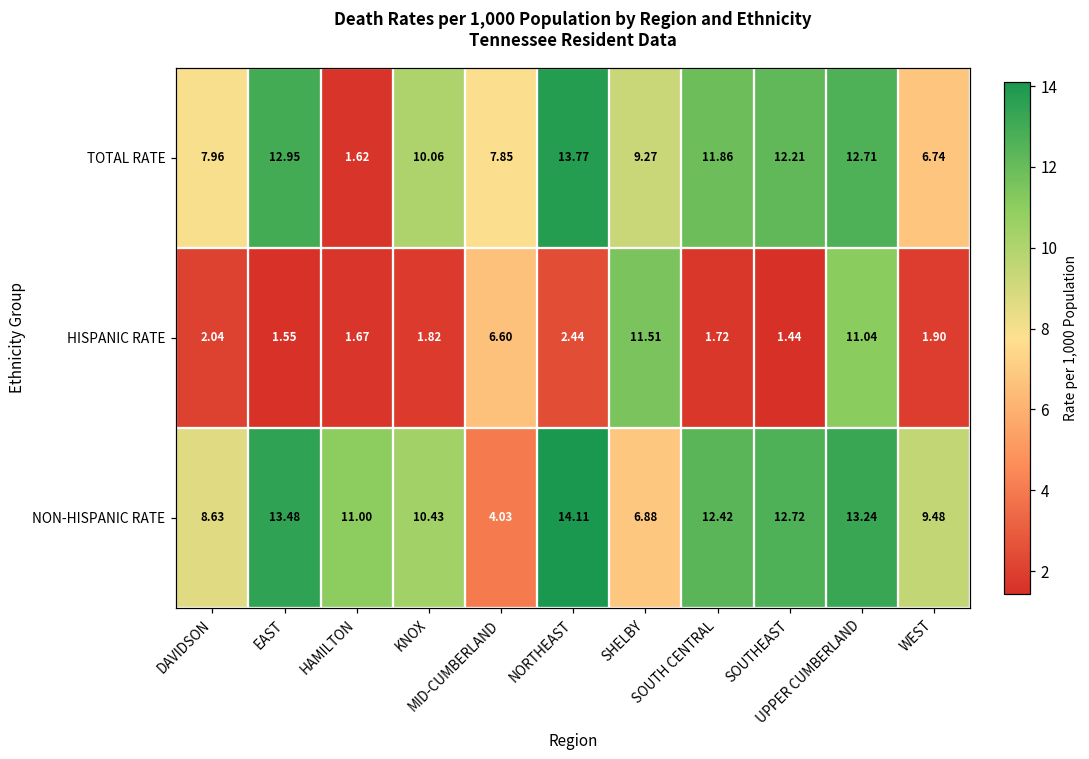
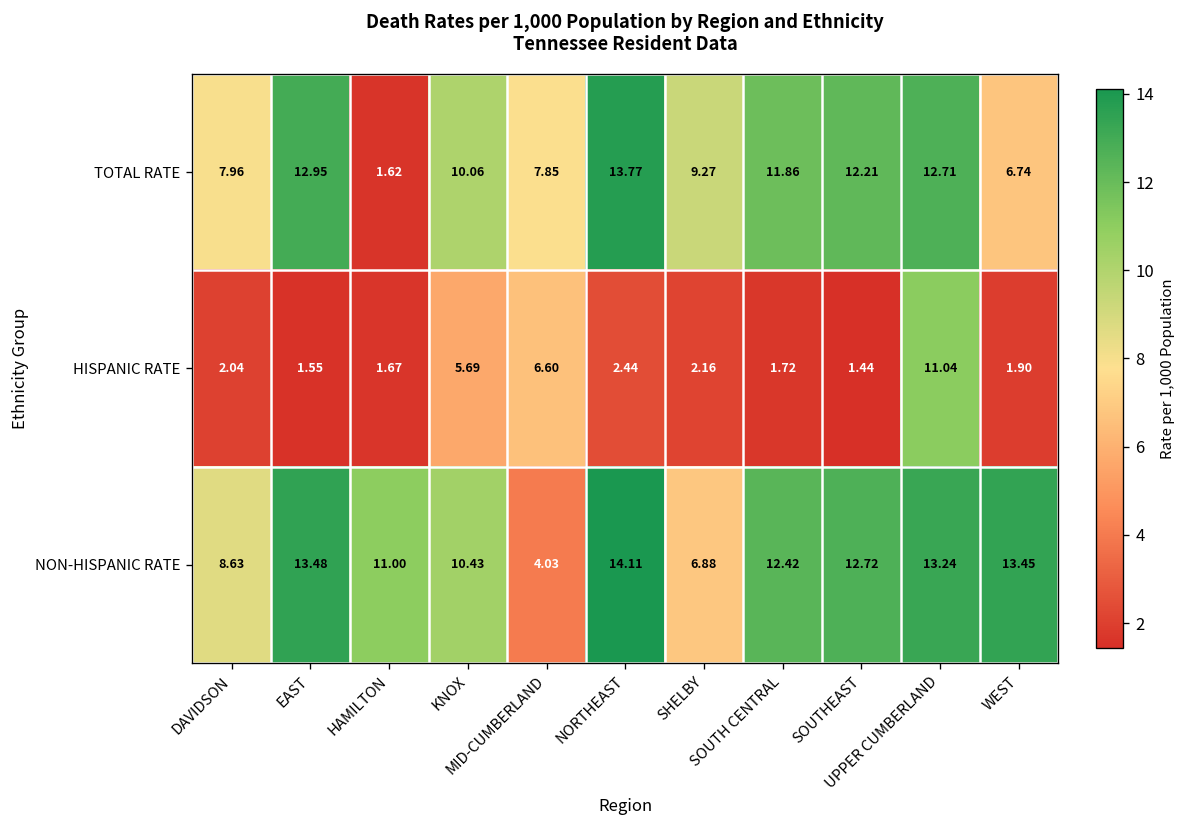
  {
    "TOTAL RATE": {
      "DAVIDSON": 7.96,
      "EAST": 12.95,
      "HAMILTON": 1.62,
      "KNOX": 10.06,
      "MID-CUMBERLAND": 7.85,
      "NORTHEAST": 13.77,
      "SHELBY": 9.27,
      "SOUTH CENTRAL": 11.86,
      "SOUTHEAST": 12.21,
      "UPPER CUMBERLAND": 12.71,
      "WEST": 6.74
    },
    "HISPANIC RATE": {
      "DAVIDSON": 2.04,
      "EAST": 1.55,
      "HAMILTON": 1.67,
-     "KNOX": 1.82,
+     "KNOX": 5.69,
      "MID-CUMBERLAND": 6.60,
      "NORTHEAST": 2.44,
-     "SHELBY": 11.51,
+     "SHELBY": 2.16,
      "SOUTH CENTRAL": 1.72,
      "SOUTHEAST": 1.44,
      "UPPER CUMBERLAND": 11.04,
      "WEST": 1.90
    },
    "NON-HISPANIC RATE": {
      "DAVIDSON": 8.63,
      "EAST": 13.48,
      "HAMILTON": 11.00,
      "KNOX": 10.43,
      "MID-CUMBERLAND": 4.03,
      "NORTHEAST": 14.11,
      "SHELBY": 6.88,
      "SOUTH CENTRAL": 12.42,
      "SOUTHEAST": 12.72,
      "UPPER CUMBERLAND": 13.24,
-     "WEST": 9.48
+     "WEST": 13.45
    }
  }
